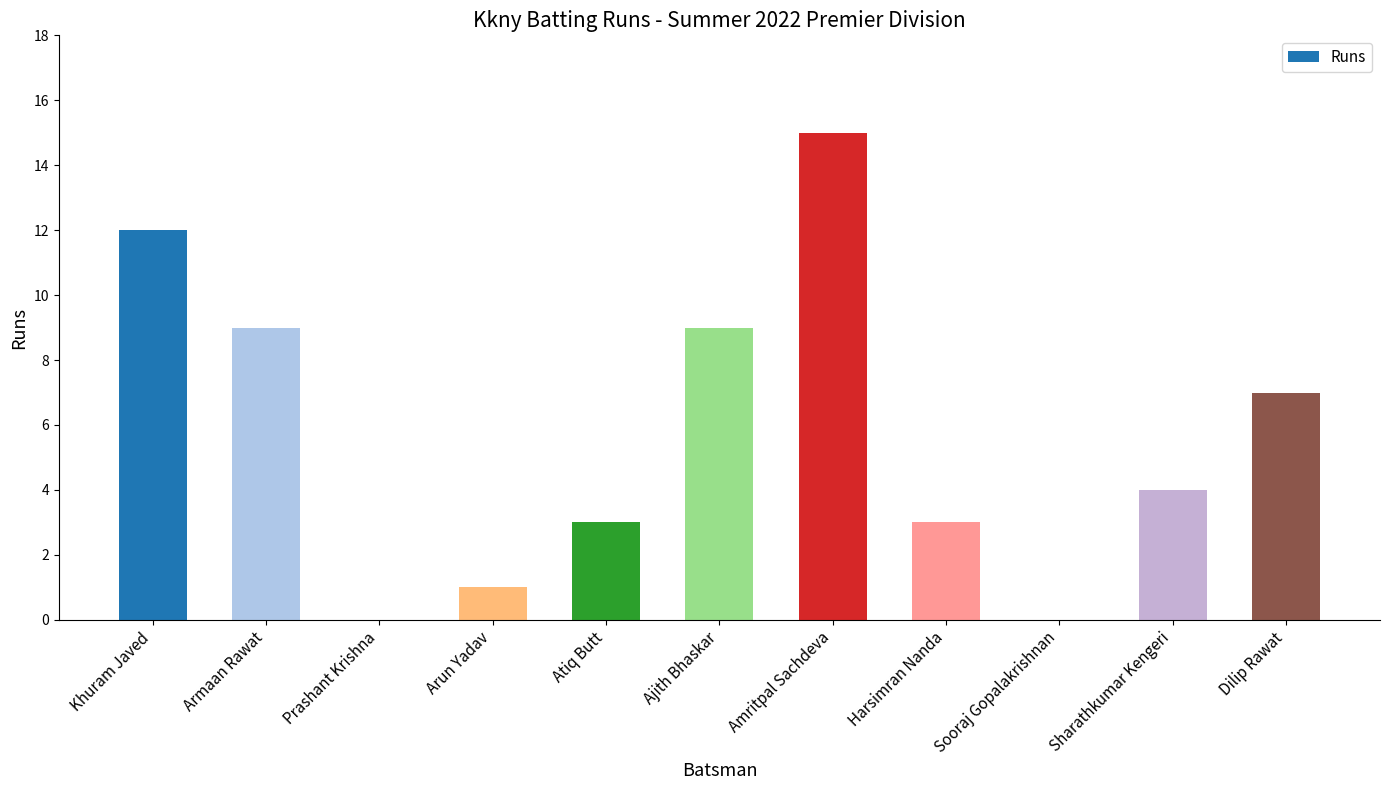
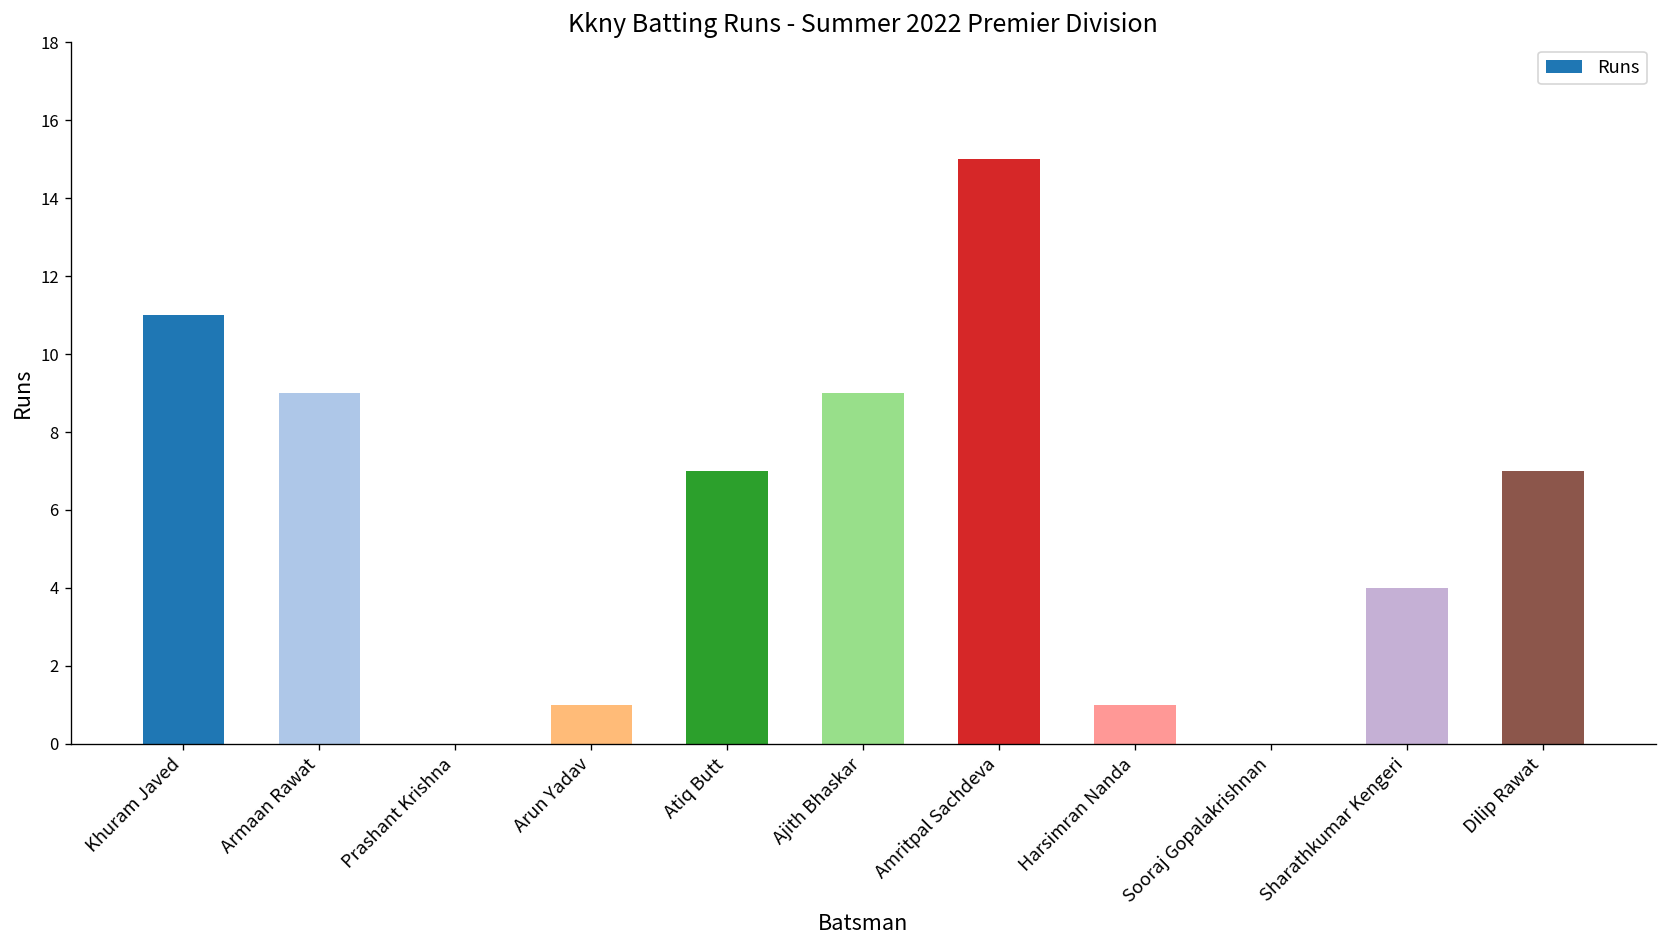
  {
-   "Khuram Javed": 12,
+   "Khuram Javed": 11,
    "Armaan Rawat": 9,
    "Prashant Krishna": 0,
    "Arun Yadav": 1,
-   "Atiq Butt": 3,
+   "Atiq Butt": 7,
    "Ajith Bhaskar": 9,
    "Amritpal Sachdeva": 15,
-   "Harsimran Nanda": 3,
+   "Harsimran Nanda": 1,
    "Sooraj Gopalakrishnan": 0,
    "Sharathkumar Kengeri": 4,
    "Dilip Rawat": 7
  }
